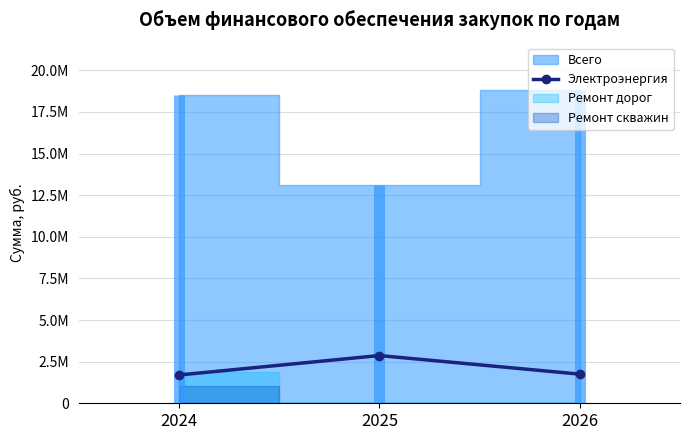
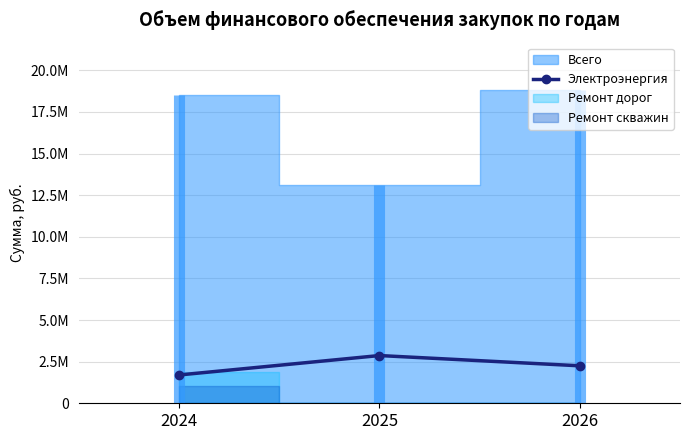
  {
    "Электроэнергия": {
      "2024": 1700000,
      "2025": 2900000,
-     "2026": 1800000
+     "2026": 2300000
    }
  }
